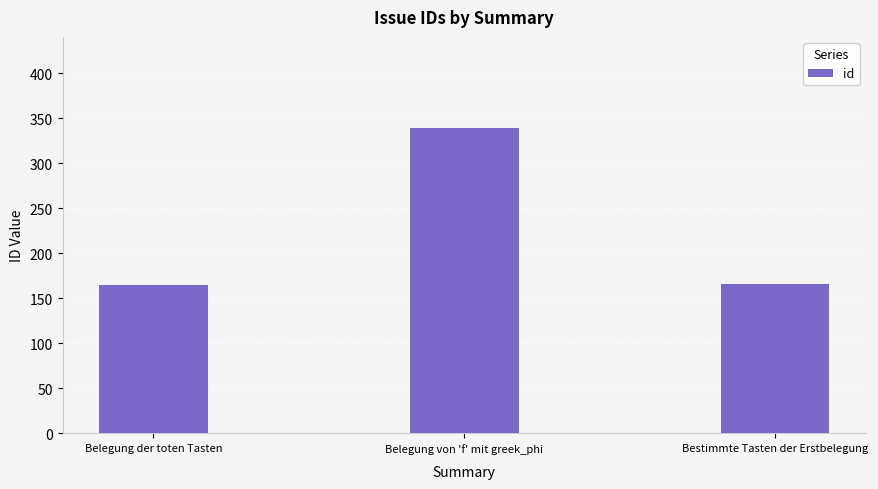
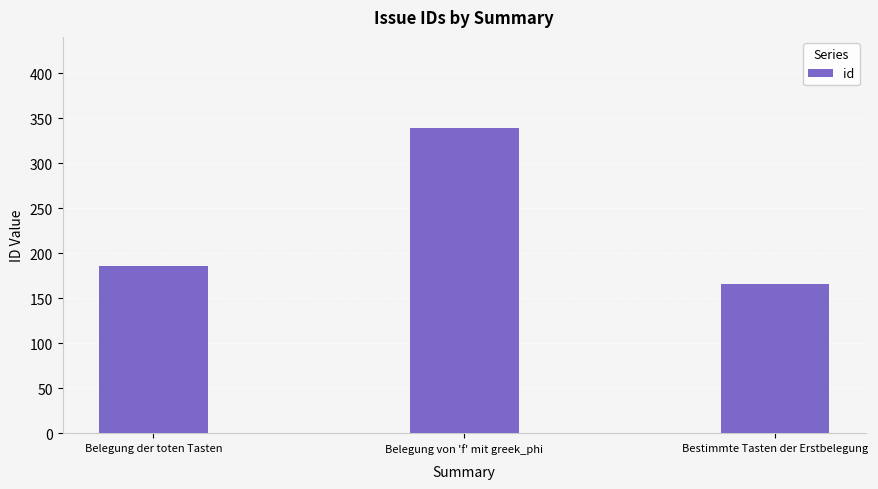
  {
-   "Belegung der toten Tasten": 170,
+   "Belegung der toten Tasten": 190,
    "Belegung von 'f' mit greek_phi": 340,
    "Bestimmte Tasten der Erstbelegung": 170
  }
